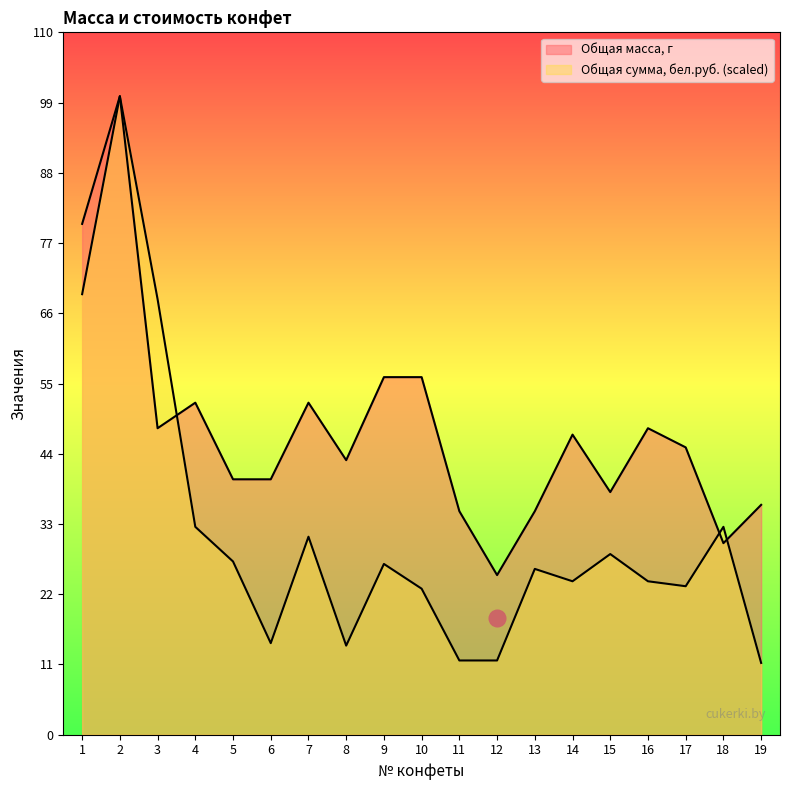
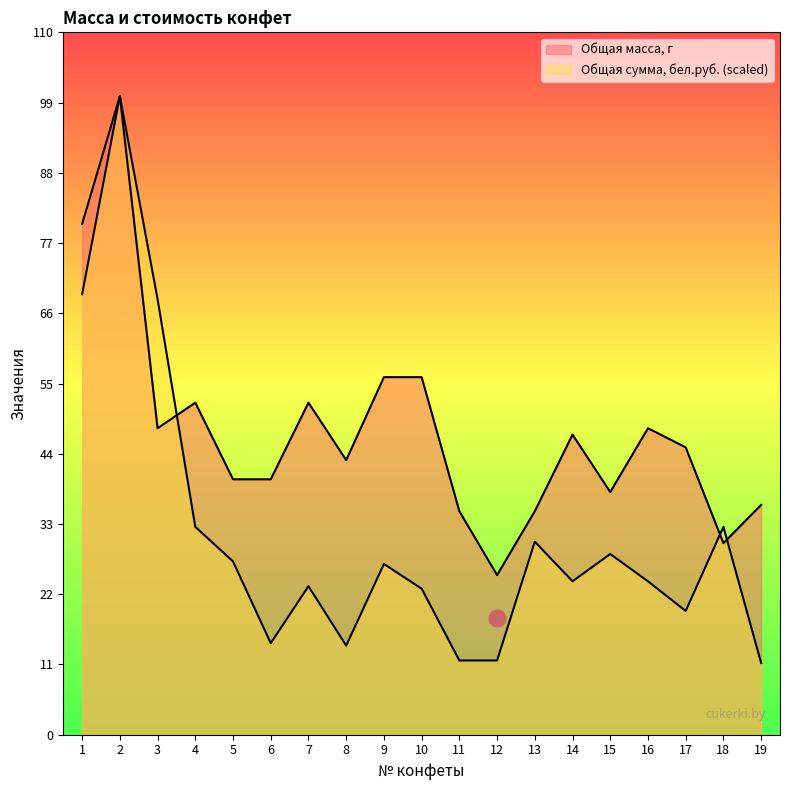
  {
    "Общая сумма, бел.руб. (scaled)": {
      "1": 69,
      "3": 68,
      "4": 33,
      "5": 27,
      "6": 14,
-     "7": 31,
+     "7": 23,
      "8": 14,
      "9": 27,
      "10": 23,
      "11": 12,
      "12": 12,
-     "13": 26,
+     "13": 30,
      "14": 24,
      "15": 28,
      "16": 24,
-     "17": 23,
+     "17": 19,
      "18": 33,
      "19": 11
    }
  }
